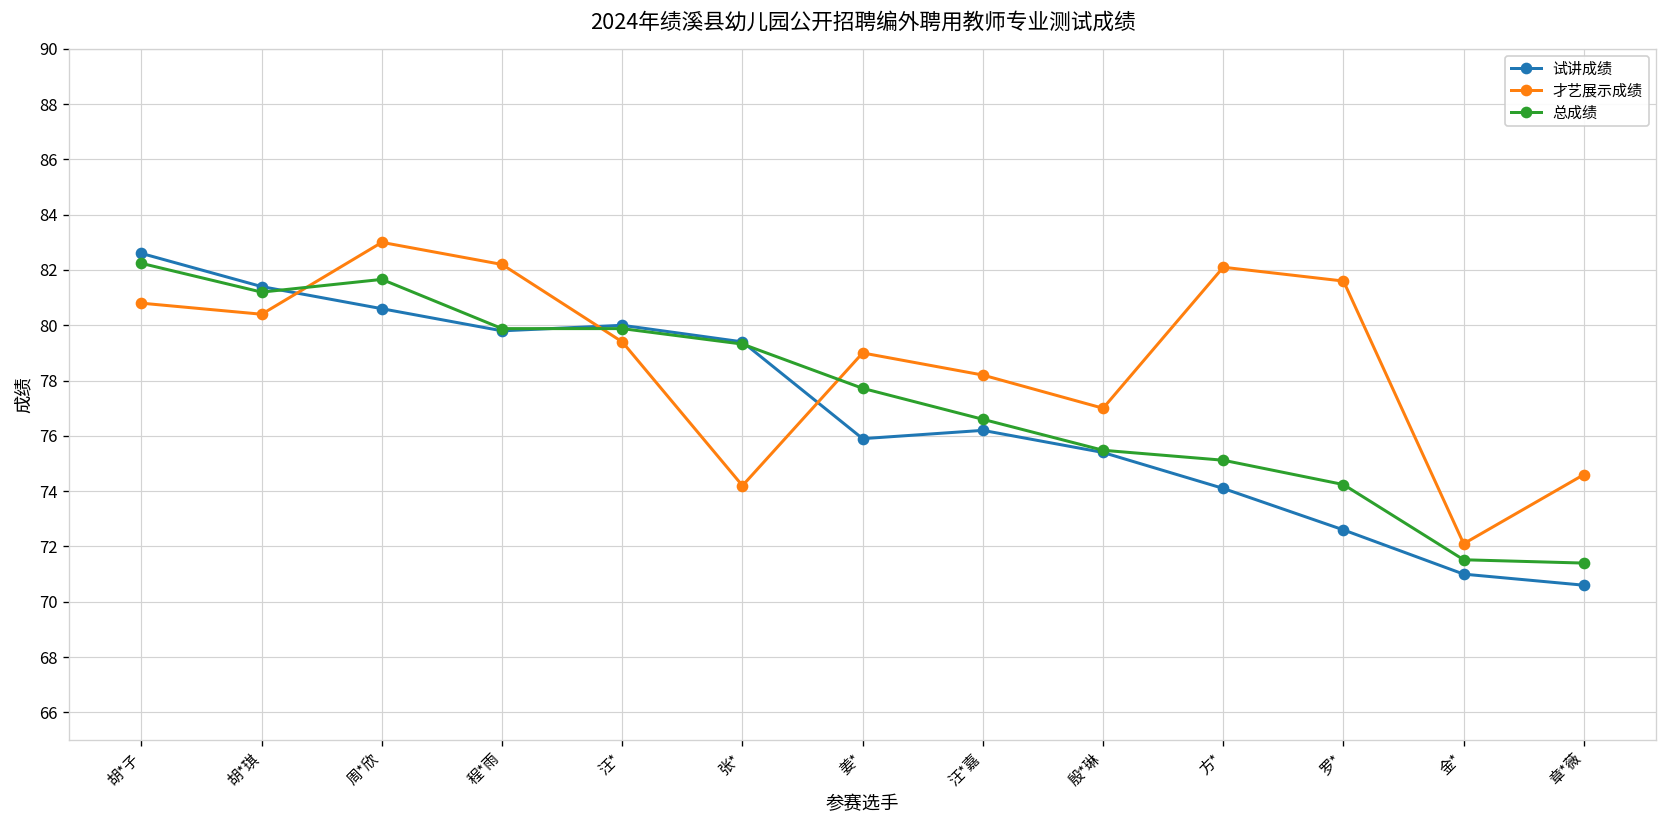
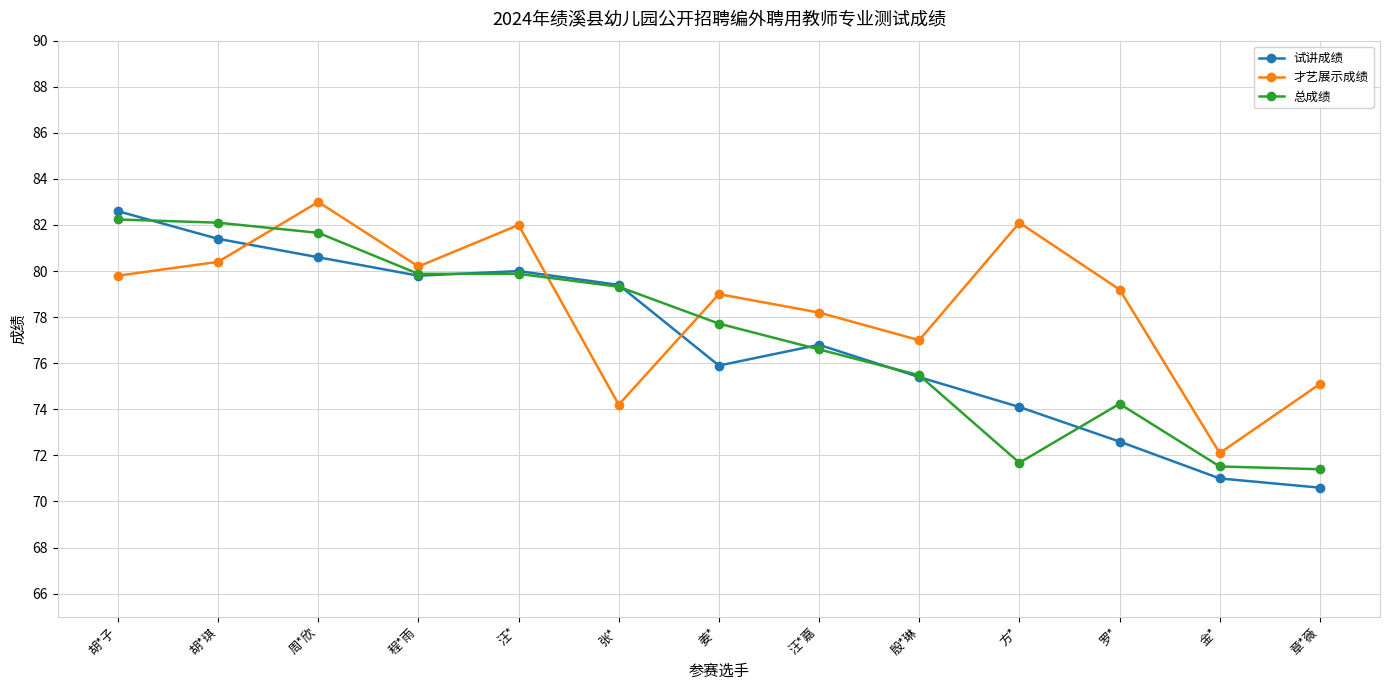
  {
    "试讲成绩": {
      "胡*子": 82.6,
      "胡*琪": 81.4,
      "周*欣": 80.6,
      "汪*": 80.0,
      "姜*": 75.9,
-     "汪*嘉": 76.2,
+     "汪*嘉": 76.8,
      "方*": 74.1,
      "罗*": 72.6,
      "金*": 71.0,
      "章*薇": 70.6
    },
    "才艺展示成绩": {
-     "胡*子": 80.8,
+     "胡*子": 79.8,
      "胡*琪": 80.4,
      "周*欣": 83.0,
-     "程*雨": 82.2,
-     "汪*": 79.4,
+     "程*雨": 80.2,
+     "汪*": 82.0,
      "张*": 74.2,
      "姜*": 79.0,
      "汪*嘉": 78.2,
      "殷*琳": 77.0,
      "方*": 82.1,
-     "罗*": 81.6,
+     "罗*": 79.2,
      "金*": 72.1,
-     "章*薇": 74.6
+     "章*薇": 75.1
    },
    "总成绩": {
      "胡*子": 82.2,
-     "胡*琪": 81.2,
+     "胡*琪": 82.1,
      "周*欣": 81.7,
      "汪*": 79.9,
      "姜*": 77.7,
      "汪*嘉": 76.6,
-     "方*": 75.1,
+     "方*": 71.7,
      "罗*": 74.2,
      "金*": 71.5,
      "章*薇": 71.4
    }
  }
